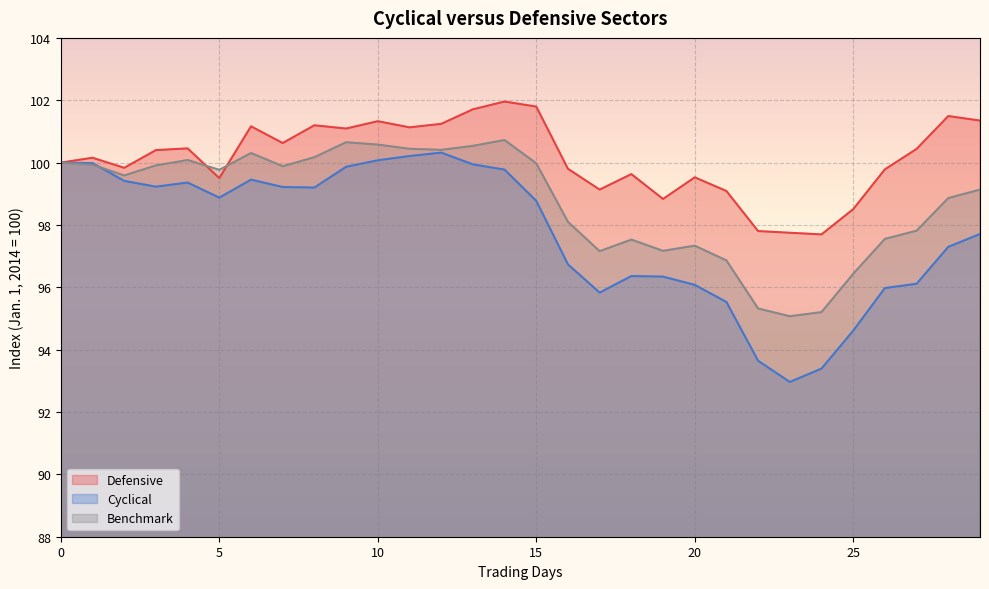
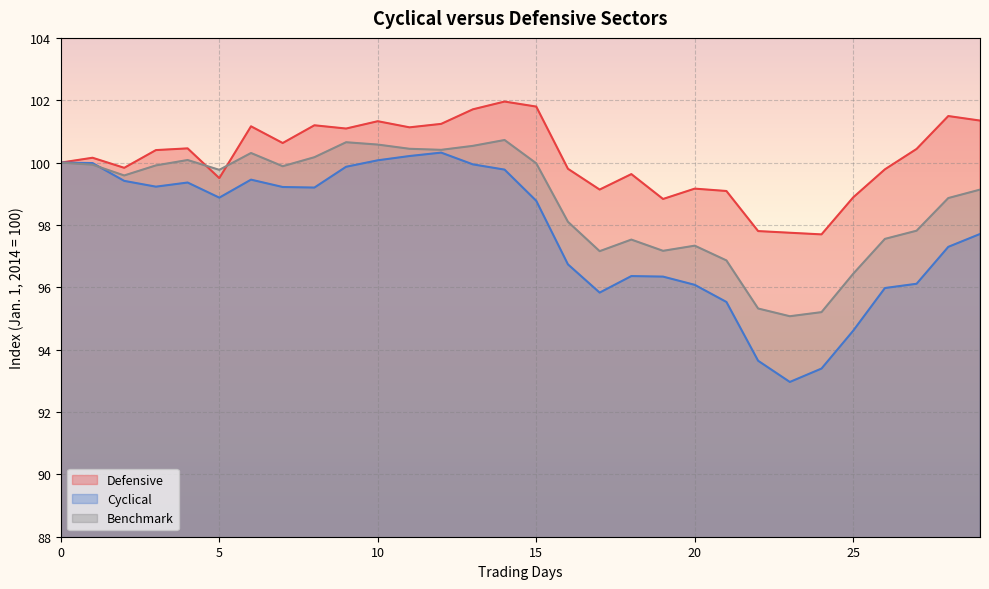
  {
    "Defensive": {
      "5": 99.5,
      "10": 101.3,
      "15": 101.8,
-     "20": 99.5,
-     "25": 98.5
+     "20": 99.2,
+     "25": 98.9
    }
  }
